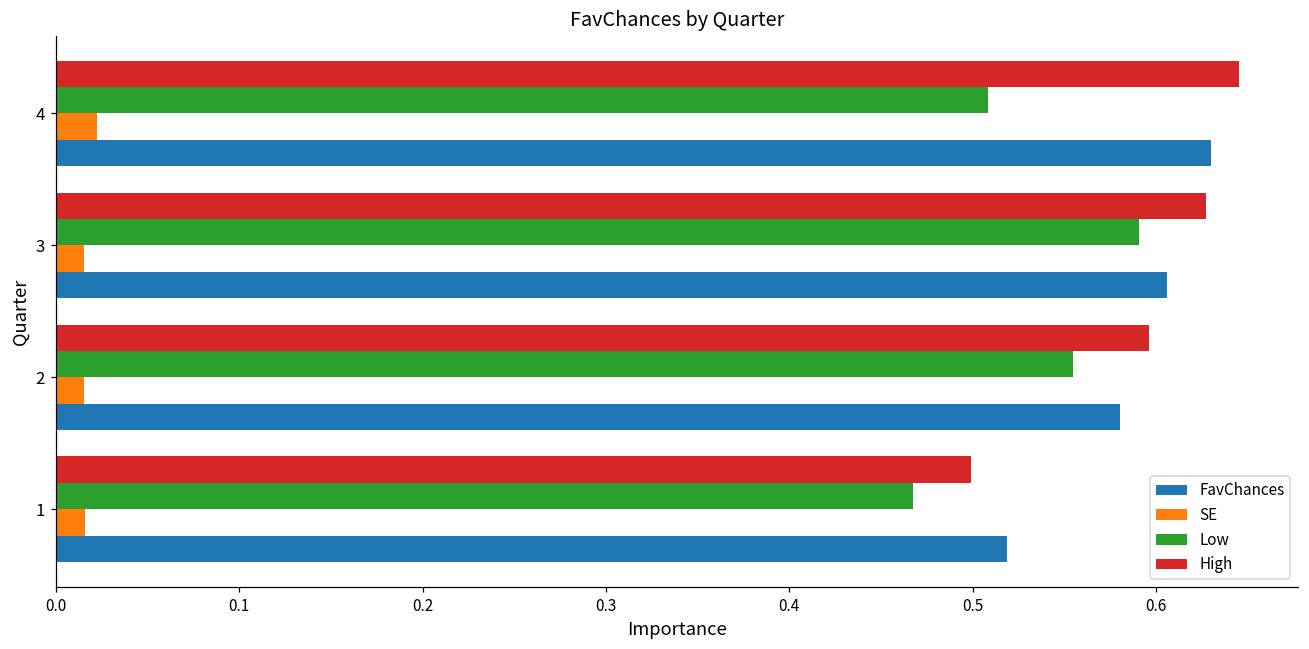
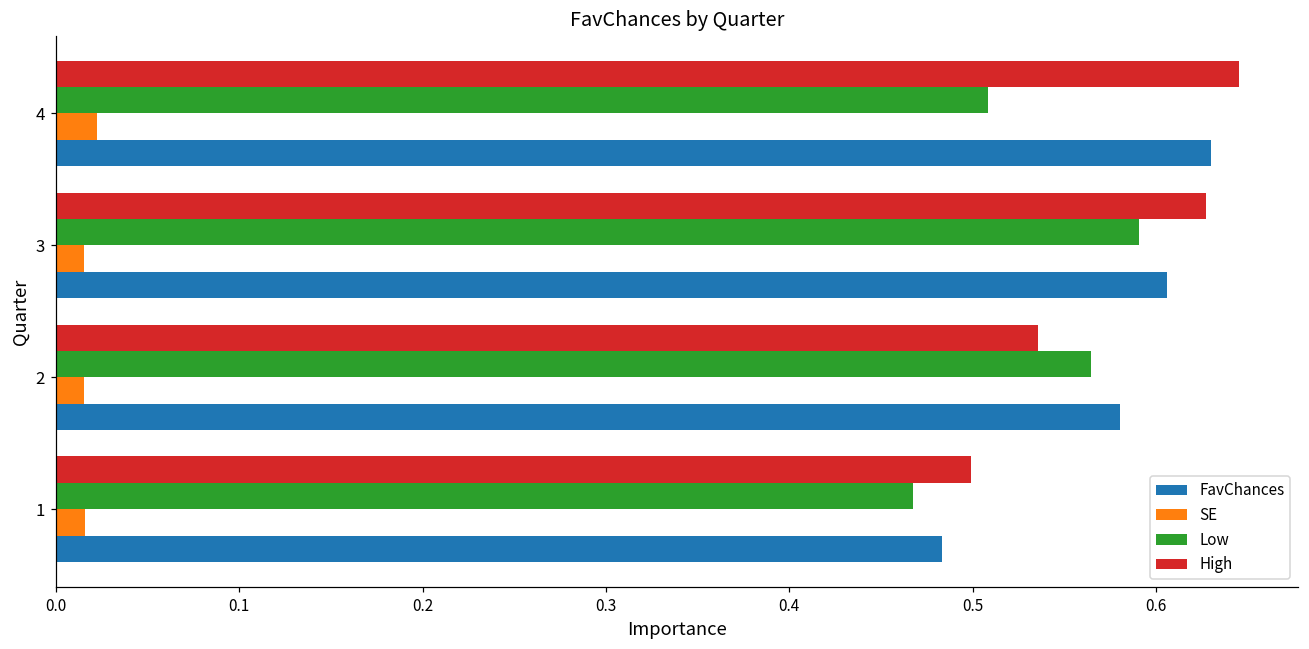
  {
    "FavChances": {
      "4": 0.630,
      "3": 0.606,
      "2": 0.580,
-     "1": 0.519
+     "1": 0.483
    },
    "SE": {
      "4": 0.023,
      "3": 0.015,
      "2": 0.016,
      "1": 0.016
    },
    "Low": {
      "4": 0.508,
      "3": 0.591,
-     "2": 0.555,
+     "2": 0.565,
      "1": 0.467
    },
    "High": {
      "4": 0.645,
      "3": 0.628,
-     "2": 0.596,
+     "2": 0.536,
      "1": 0.499
    }
  }
